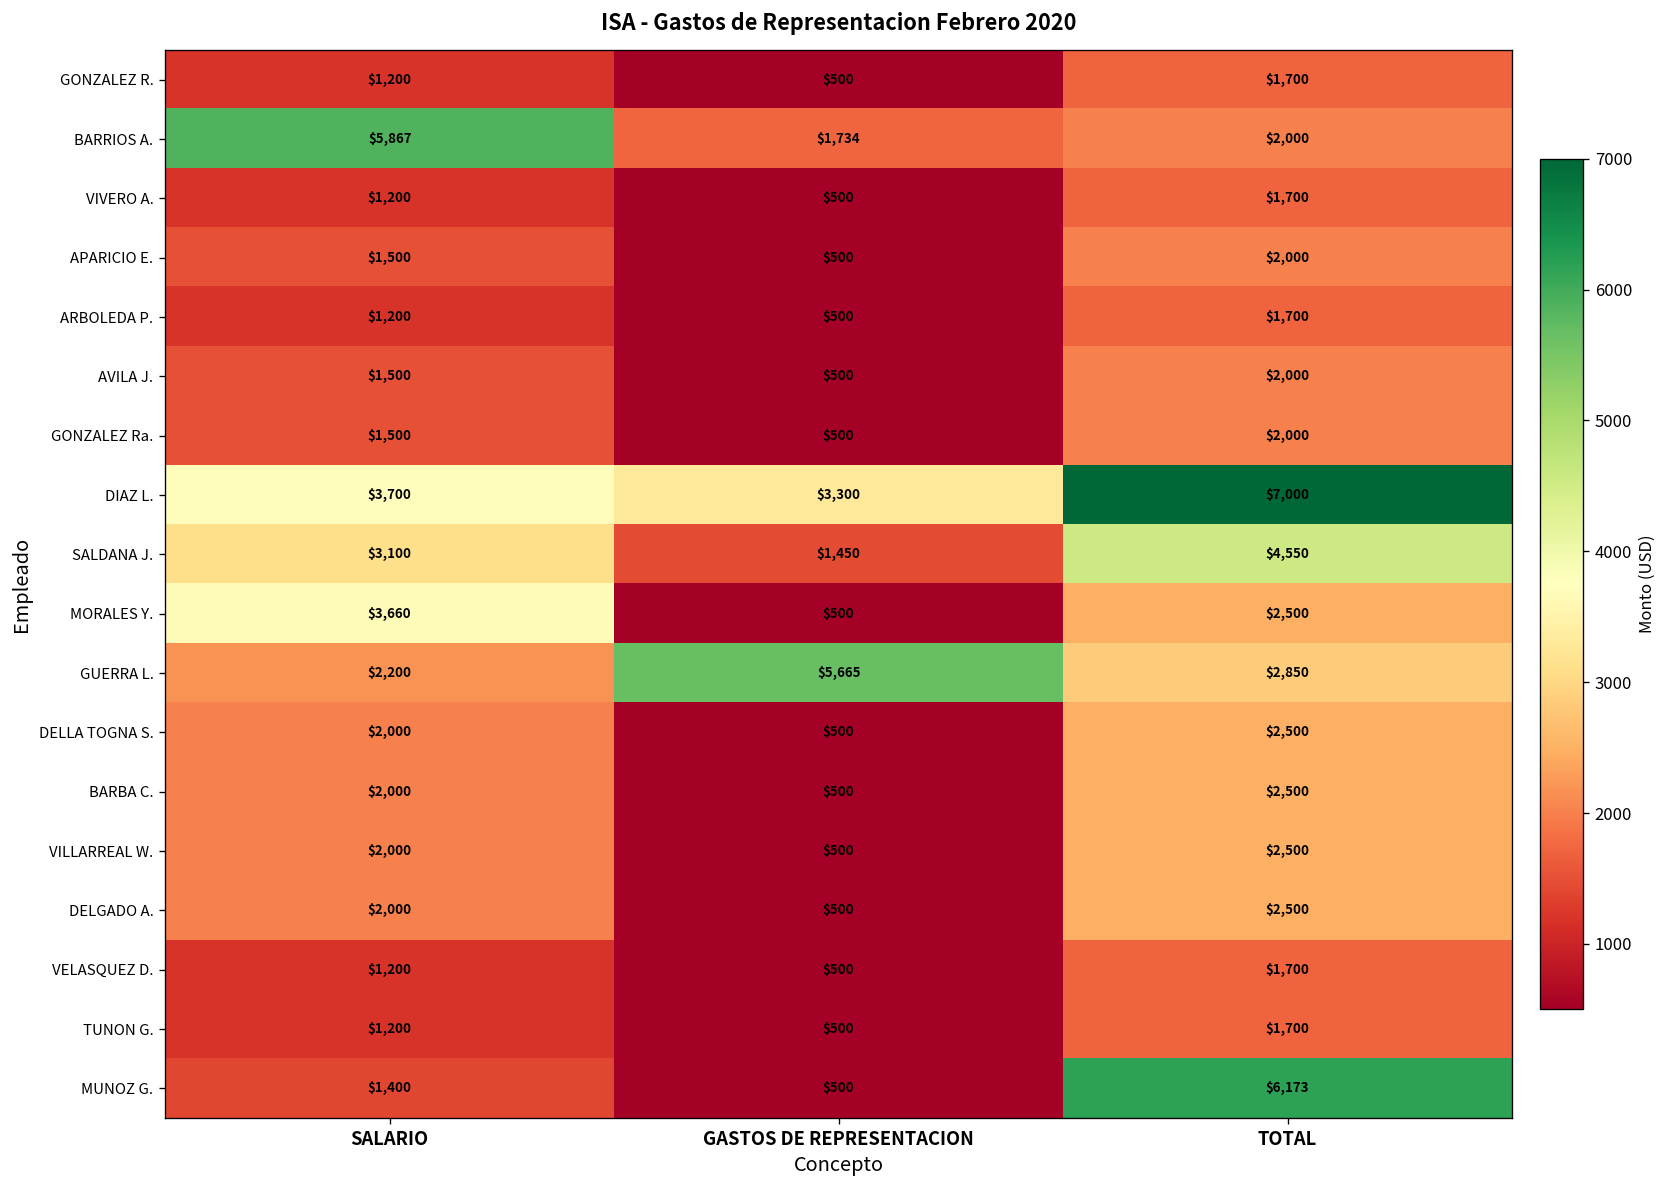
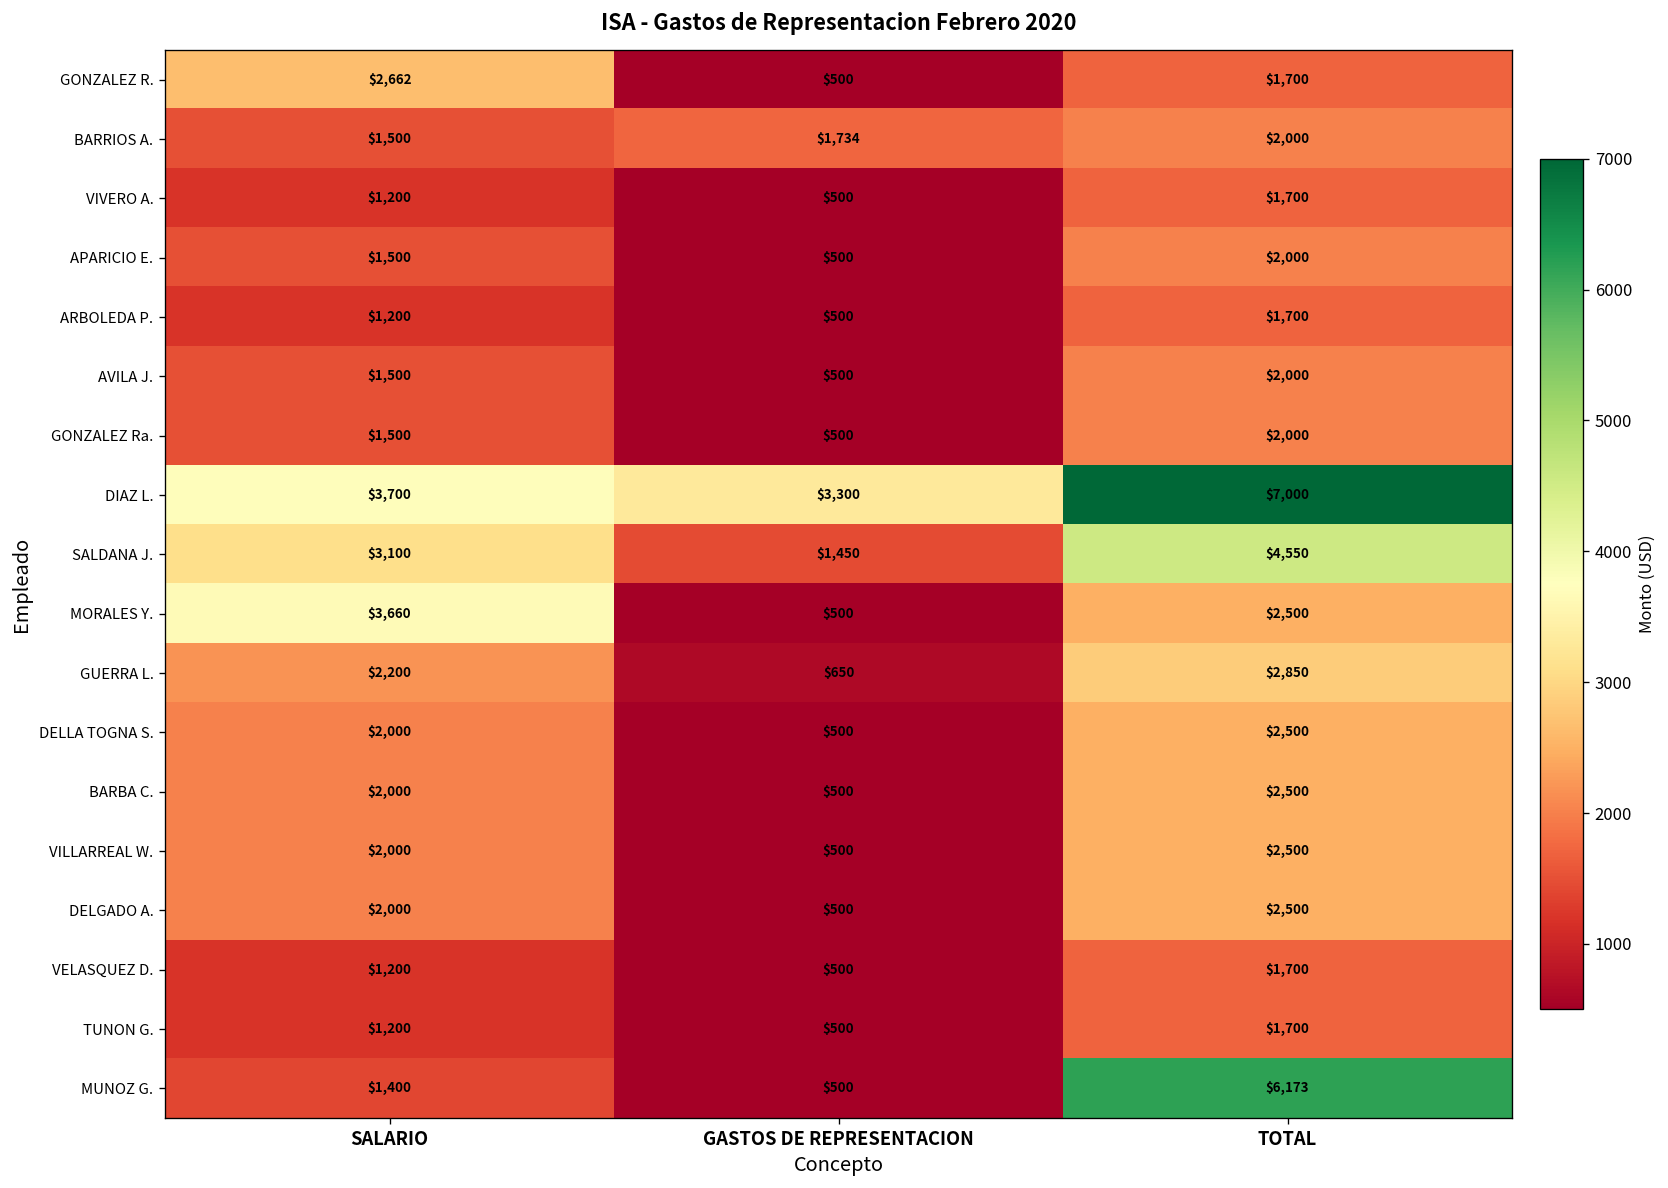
  {
    "GONZALEZ R.": {
-     "SALARIO": "$1,200",
+     "SALARIO": "$2,662",
      "GASTOS DE REPRESENTACION": "$500",
      "TOTAL": "$1,700"
    },
    "BARRIOS A.": {
-     "SALARIO": "$5,867",
+     "SALARIO": "$1,500",
      "GASTOS DE REPRESENTACION": "$1,734",
      "TOTAL": "$2,000"
    },
    "VIVERO A.": {
      "SALARIO": "$1,200",
      "GASTOS DE REPRESENTACION": "$500",
      "TOTAL": "$1,700"
    },
    "APARICIO E.": {
      "SALARIO": "$1,500",
      "GASTOS DE REPRESENTACION": "$500",
      "TOTAL": "$2,000"
    },
    "ARBOLEDA P.": {
      "SALARIO": "$1,200",
      "GASTOS DE REPRESENTACION": "$500",
      "TOTAL": "$1,700"
    },
    "AVILA J.": {
      "SALARIO": "$1,500",
      "GASTOS DE REPRESENTACION": "$500",
      "TOTAL": "$2,000"
    },
    "GONZALEZ Ra.": {
      "SALARIO": "$1,500",
      "GASTOS DE REPRESENTACION": "$500",
      "TOTAL": "$2,000"
    },
    "DIAZ L.": {
      "SALARIO": "$3,700",
      "GASTOS DE REPRESENTACION": "$3,300",
      "TOTAL": "$7,000"
    },
    "SALDANA J.": {
      "SALARIO": "$3,100",
      "GASTOS DE REPRESENTACION": "$1,450",
      "TOTAL": "$4,550"
    },
    "MORALES Y.": {
      "SALARIO": "$3,660",
      "GASTOS DE REPRESENTACION": "$500",
      "TOTAL": "$2,500"
    },
    "GUERRA L.": {
      "SALARIO": "$2,200",
-     "GASTOS DE REPRESENTACION": "$5,665",
+     "GASTOS DE REPRESENTACION": "$650",
      "TOTAL": "$2,850"
    },
    "DELLA TOGNA S.": {
      "SALARIO": "$2,000",
      "GASTOS DE REPRESENTACION": "$500",
      "TOTAL": "$2,500"
    },
    "BARBA C.": {
      "SALARIO": "$2,000",
      "GASTOS DE REPRESENTACION": "$500",
      "TOTAL": "$2,500"
    },
    "VILLARREAL W.": {
      "SALARIO": "$2,000",
      "GASTOS DE REPRESENTACION": "$500",
      "TOTAL": "$2,500"
    },
    "DELGADO A.": {
      "SALARIO": "$2,000",
      "GASTOS DE REPRESENTACION": "$500",
      "TOTAL": "$2,500"
    },
    "VELASQUEZ D.": {
      "SALARIO": "$1,200",
      "GASTOS DE REPRESENTACION": "$500",
      "TOTAL": "$1,700"
    },
    "TUNON G.": {
      "SALARIO": "$1,200",
      "GASTOS DE REPRESENTACION": "$500",
      "TOTAL": "$1,700"
    },
    "MUNOZ G.": {
      "SALARIO": "$1,400",
      "GASTOS DE REPRESENTACION": "$500",
      "TOTAL": "$6,173"
    }
  }
